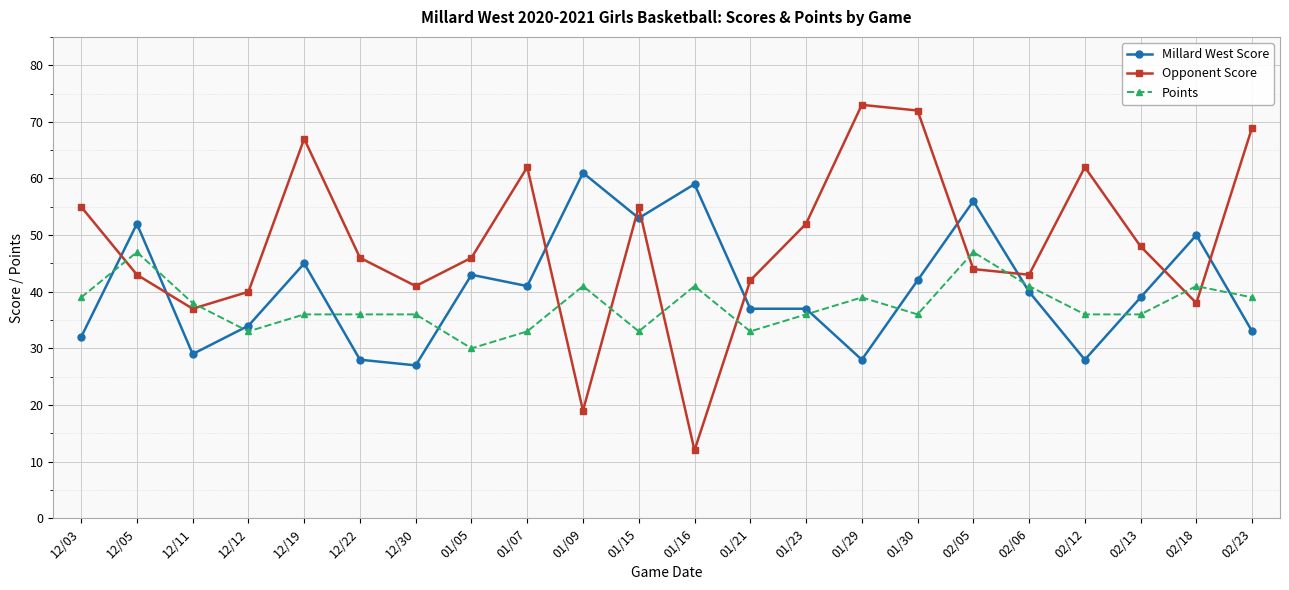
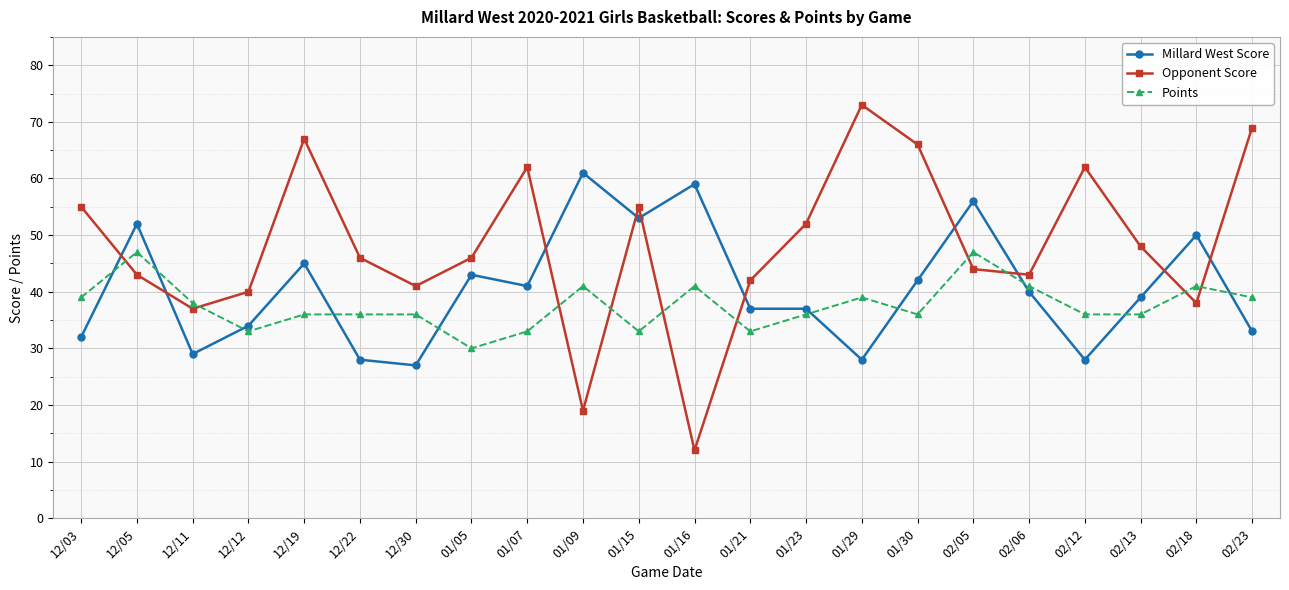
  {
    "Millard West Score": {
      "12/03": 32,
      "12/05": 52,
      "12/11": 29,
      "12/12": 34,
      "12/19": 45,
      "12/22": 28,
      "12/30": 27,
      "01/05": 43,
      "01/07": 41,
      "01/09": 61,
      "01/15": 53,
      "01/16": 59,
      "01/21": 37,
      "01/23": 37,
      "01/29": 28,
      "01/30": 42,
      "02/05": 56,
      "02/06": 40,
      "02/12": 28,
      "02/13": 39,
      "02/18": 50,
      "02/23": 33
    },
    "Opponent Score": {
      "12/03": 55,
      "12/05": 43,
      "12/11": 37,
      "12/12": 40,
      "12/19": 67,
      "12/22": 46,
      "12/30": 41,
      "01/05": 46,
      "01/07": 62,
      "01/09": 19,
      "01/15": 55,
      "01/16": 12,
      "01/21": 42,
      "01/23": 52,
      "01/29": 73,
-     "01/30": 72,
+     "01/30": 66,
      "02/05": 44,
      "02/06": 43,
      "02/12": 62,
      "02/13": 48,
      "02/18": 38,
      "02/23": 69
    },
    "Points": {
      "12/03": 39,
      "12/05": 47,
      "12/11": 38,
      "12/12": 33,
      "12/19": 36,
      "12/22": 36,
      "12/30": 36,
      "01/05": 30,
      "01/07": 33,
      "01/09": 41,
      "01/15": 33,
      "01/16": 41,
      "01/21": 33,
      "01/23": 36,
      "01/29": 39,
      "01/30": 36,
      "02/05": 47,
      "02/06": 41,
      "02/12": 36,
      "02/13": 36,
      "02/18": 41,
      "02/23": 39
    }
  }
